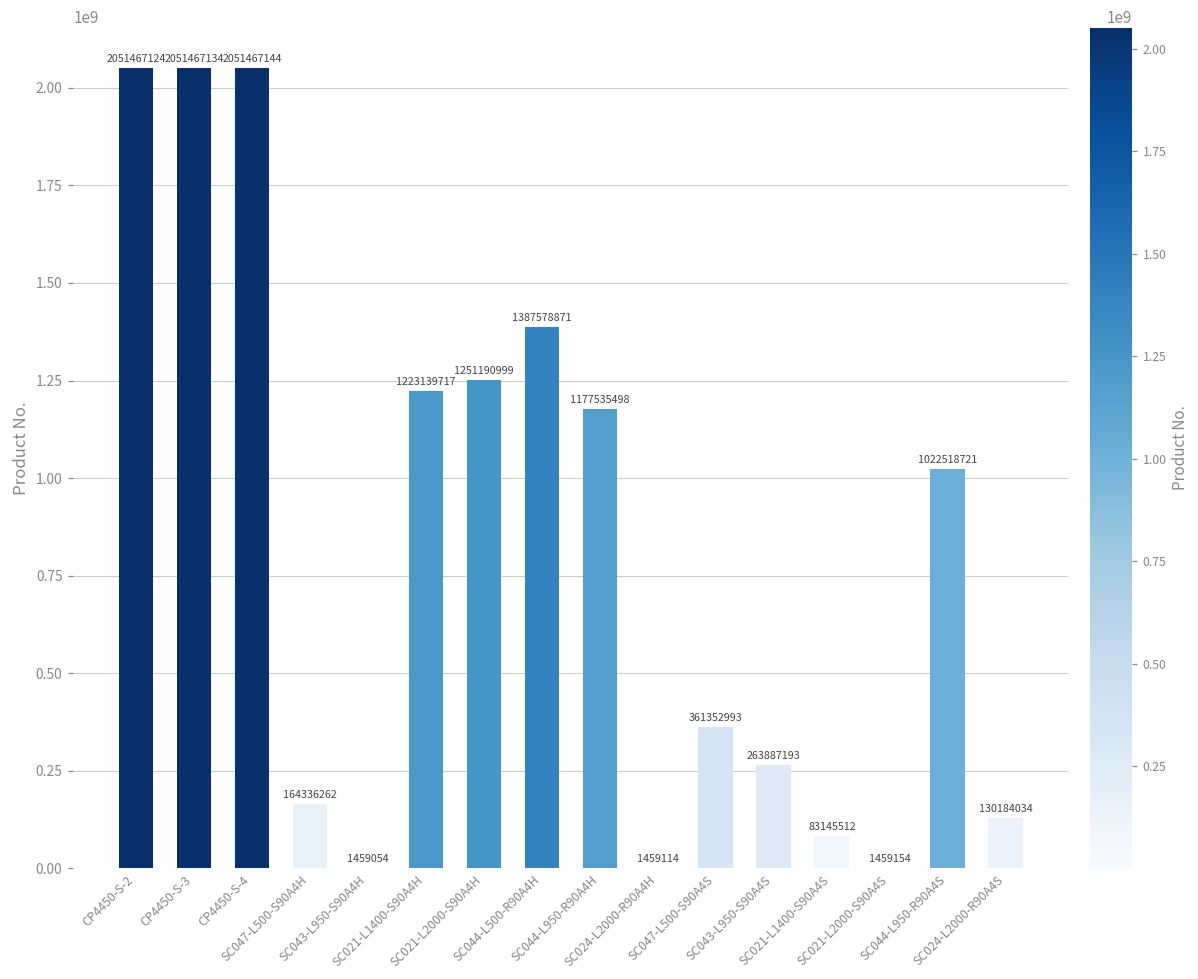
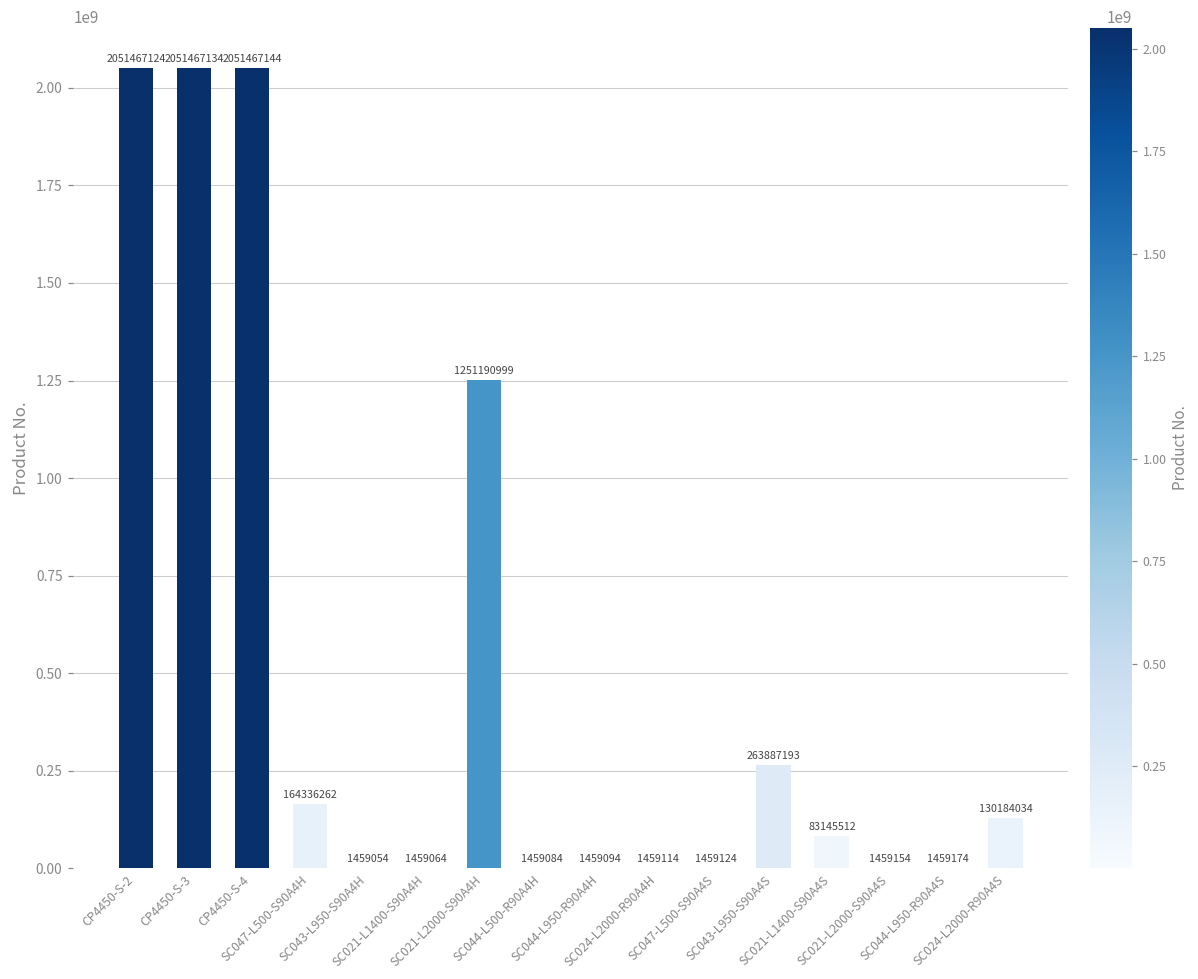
  {
    "CP4450-S-2": 2051467124,
    "CP4450-S-3": 2051467134,
    "CP4450-S-4": 2051467144,
    "SC047-L500-S90A4H": 164336262,
    "SC043-L950-S90A4H": 1459054,
-   "SC021-L1400-S90A4H": 1223139717,
+   "SC021-L1400-S90A4H": 1459064,
    "SC021-L2000-S90A4H": 1251190999,
-   "SC044-L500-R90A4H": 1387578871,
-   "SC044-L950-R90A4H": 1177535498,
+   "SC044-L500-R90A4H": 1459084,
+   "SC044-L950-R90A4H": 1459094,
    "SC024-L2000-R90A4H": 1459114,
-   "SC047-L500-S90A4S": 361352993,
+   "SC047-L500-S90A4S": 1459124,
    "SC043-L950-S90A4S": 263887193,
    "SC021-L1400-S90A4S": 83145512,
    "SC021-L2000-S90A4S": 1459154,
-   "SC044-L950-R90A4S": 1022518721,
+   "SC044-L950-R90A4S": 1459174,
    "SC024-L2000-R90A4S": 130184034
  }
